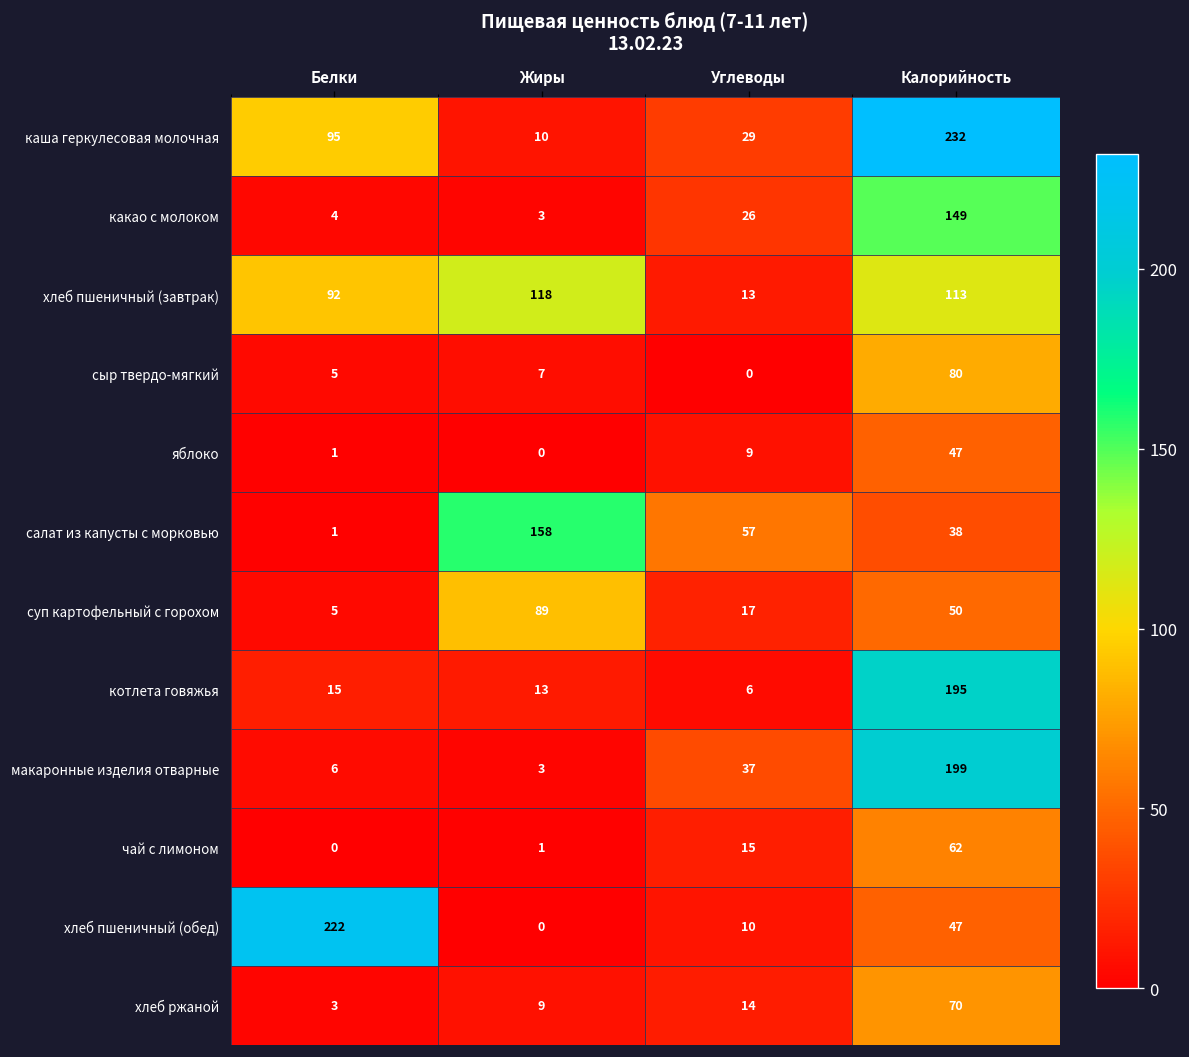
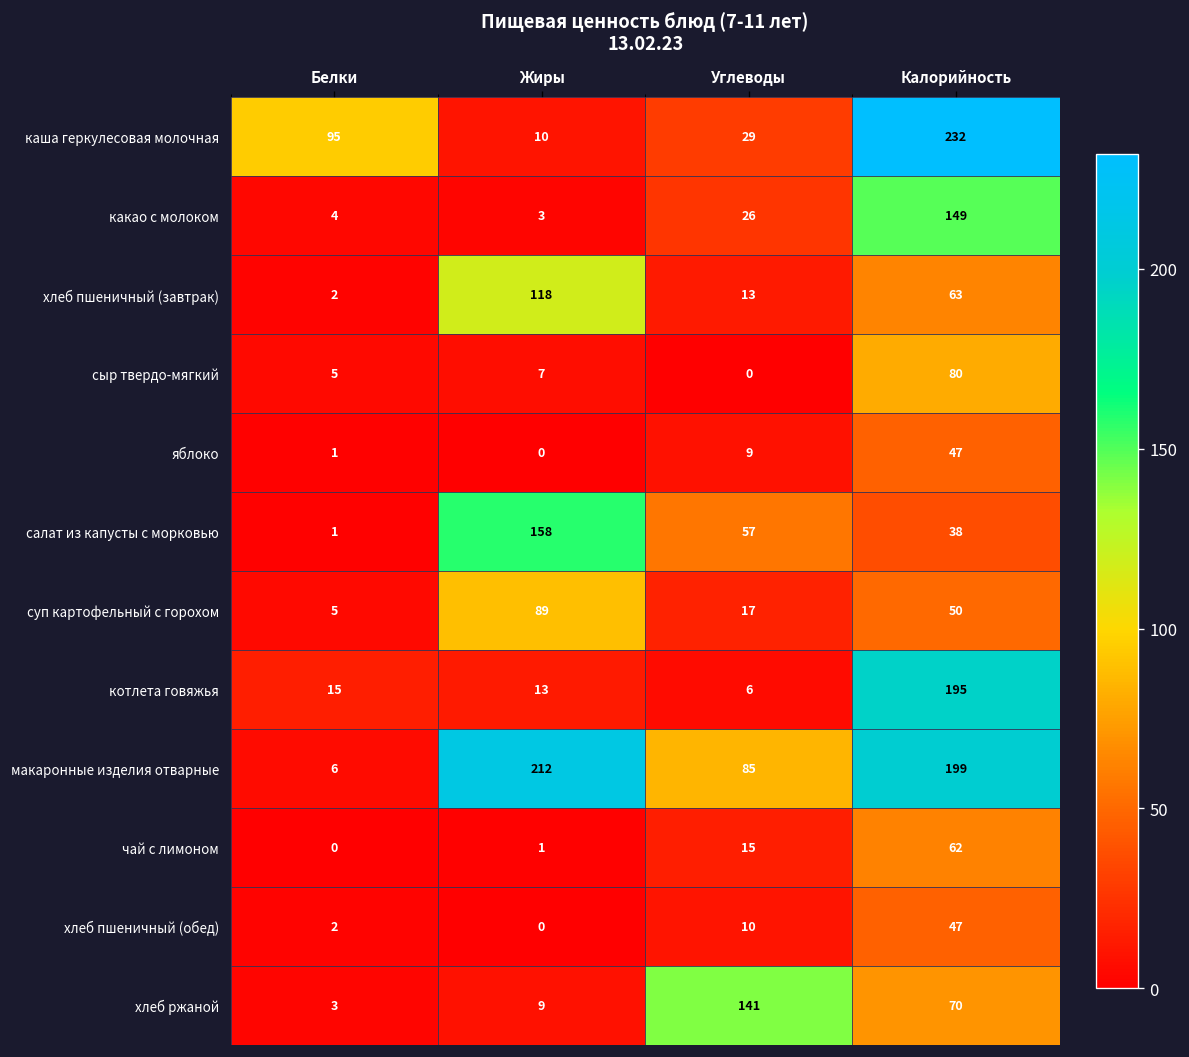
  {
    "каша геркулесовая молочная": {
      "Белки": 95,
      "Жиры": 10,
      "Углеводы": 29,
      "Калорийность": 232
    },
    "какао с молоком": {
      "Белки": 4,
      "Жиры": 3,
      "Углеводы": 26,
      "Калорийность": 149
    },
    "хлеб пшеничный (завтрак)": {
-     "Белки": 92,
+     "Белки": 2,
      "Жиры": 118,
      "Углеводы": 13,
-     "Калорийность": 113
+     "Калорийность": 63
    },
    "сыр твердо-мягкий": {
      "Белки": 5,
      "Жиры": 7,
      "Углеводы": 0,
      "Калорийность": 80
    },
    "яблоко": {
      "Белки": 1,
      "Жиры": 0,
      "Углеводы": 9,
      "Калорийность": 47
    },
    "салат из капусты с морковью": {
      "Белки": 1,
      "Жиры": 158,
      "Углеводы": 57,
      "Калорийность": 38
    },
    "суп картофельный с горохом": {
      "Белки": 5,
      "Жиры": 89,
      "Углеводы": 17,
      "Калорийность": 50
    },
    "котлета говяжья": {
      "Белки": 15,
      "Жиры": 13,
      "Углеводы": 6,
      "Калорийность": 195
    },
    "макаронные изделия отварные": {
      "Белки": 6,
-     "Жиры": 3,
-     "Углеводы": 37,
+     "Жиры": 212,
+     "Углеводы": 85,
      "Калорийность": 199
    },
    "чай с лимоном": {
      "Белки": 0,
      "Жиры": 1,
      "Углеводы": 15,
      "Калорийность": 62
    },
    "хлеб пшеничный (обед)": {
-     "Белки": 222,
+     "Белки": 2,
      "Жиры": 0,
      "Углеводы": 10,
      "Калорийность": 47
    },
    "хлеб ржаной": {
      "Белки": 3,
      "Жиры": 9,
-     "Углеводы": 14,
+     "Углеводы": 141,
      "Калорийность": 70
    }
  }
